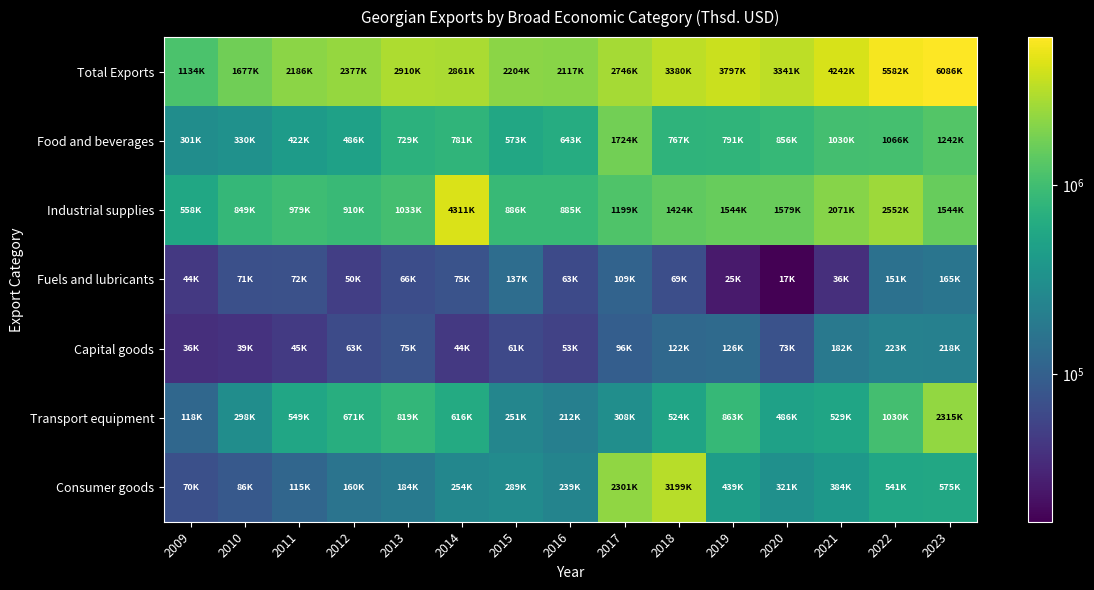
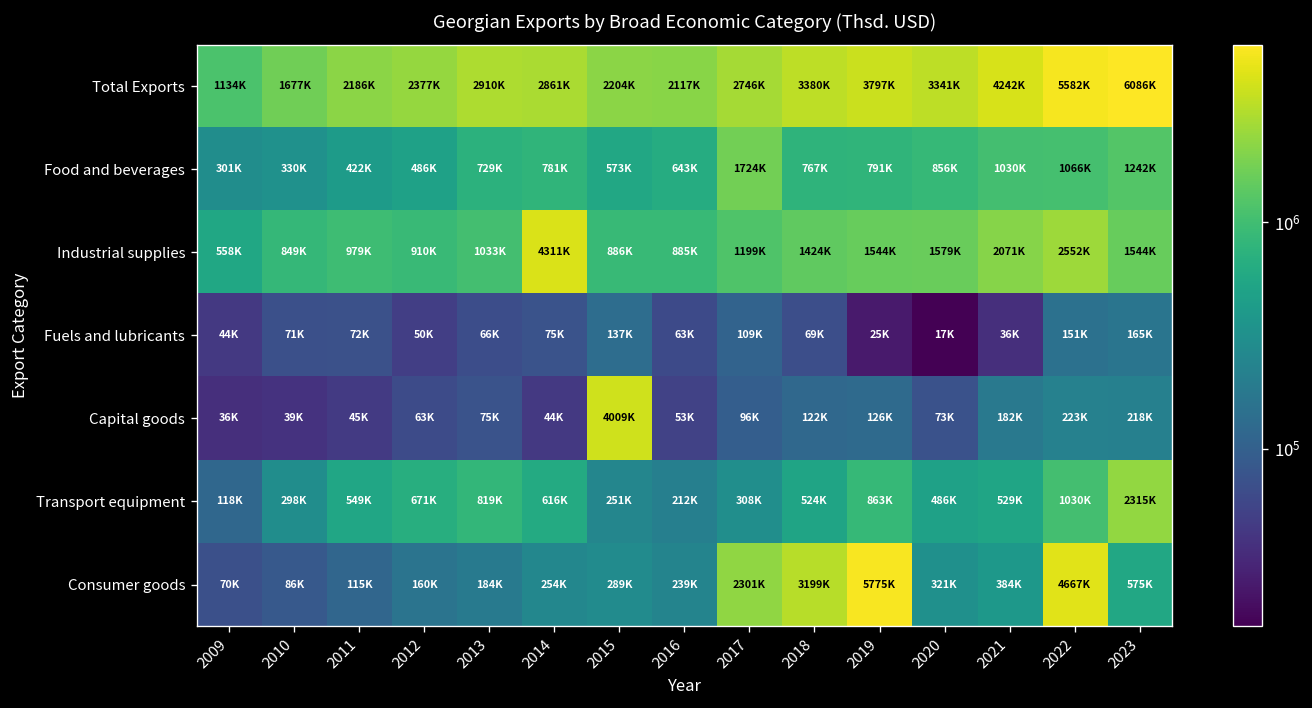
  {
    "Total Exports": {
      "2009": "1134K",
      "2010": "1677K",
      "2011": "2186K",
      "2012": "2377K",
      "2013": "2910K",
      "2014": "2861K",
      "2015": "2204K",
      "2016": "2117K",
      "2017": "2746K",
      "2018": "3380K",
      "2019": "3797K",
      "2020": "3341K",
      "2021": "4242K",
      "2022": "5582K",
      "2023": "6086K"
    },
    "Food and beverages": {
      "2009": "301K",
      "2010": "330K",
      "2011": "422K",
      "2012": "486K",
      "2013": "729K",
      "2014": "781K",
      "2015": "573K",
      "2016": "643K",
      "2017": "1724K",
      "2018": "767K",
      "2019": "791K",
      "2020": "856K",
      "2021": "1030K",
      "2022": "1066K",
      "2023": "1242K"
    },
    "Industrial supplies": {
      "2009": "558K",
      "2010": "849K",
      "2011": "979K",
      "2012": "910K",
      "2013": "1033K",
      "2014": "4311K",
      "2015": "886K",
      "2016": "885K",
      "2017": "1199K",
      "2018": "1424K",
      "2019": "1544K",
      "2020": "1579K",
      "2021": "2071K",
      "2022": "2552K",
      "2023": "1544K"
    },
    "Fuels and lubricants": {
      "2009": "44K",
      "2010": "71K",
      "2011": "72K",
      "2012": "50K",
      "2013": "66K",
      "2014": "75K",
      "2015": "137K",
      "2016": "63K",
      "2017": "109K",
      "2018": "69K",
      "2019": "25K",
      "2020": "17K",
      "2021": "36K",
      "2022": "151K",
      "2023": "165K"
    },
    "Capital goods": {
      "2009": "36K",
      "2010": "39K",
      "2011": "45K",
      "2012": "63K",
      "2013": "75K",
      "2014": "44K",
-     "2015": "61K",
+     "2015": "4009K",
      "2016": "53K",
      "2017": "96K",
      "2018": "122K",
      "2019": "126K",
      "2020": "73K",
      "2021": "182K",
      "2022": "223K",
      "2023": "218K"
    },
    "Transport equipment": {
      "2009": "118K",
      "2010": "298K",
      "2011": "549K",
      "2012": "671K",
      "2013": "819K",
      "2014": "616K",
      "2015": "251K",
      "2016": "212K",
      "2017": "308K",
      "2018": "524K",
      "2019": "863K",
      "2020": "486K",
      "2021": "529K",
      "2022": "1030K",
      "2023": "2315K"
    },
    "Consumer goods": {
      "2009": "70K",
      "2010": "86K",
      "2011": "115K",
      "2012": "160K",
      "2013": "184K",
      "2014": "254K",
      "2015": "289K",
      "2016": "239K",
      "2017": "2301K",
      "2018": "3199K",
-     "2019": "439K",
+     "2019": "5775K",
      "2020": "321K",
      "2021": "384K",
-     "2022": "541K",
+     "2022": "4667K",
      "2023": "575K"
    }
  }
